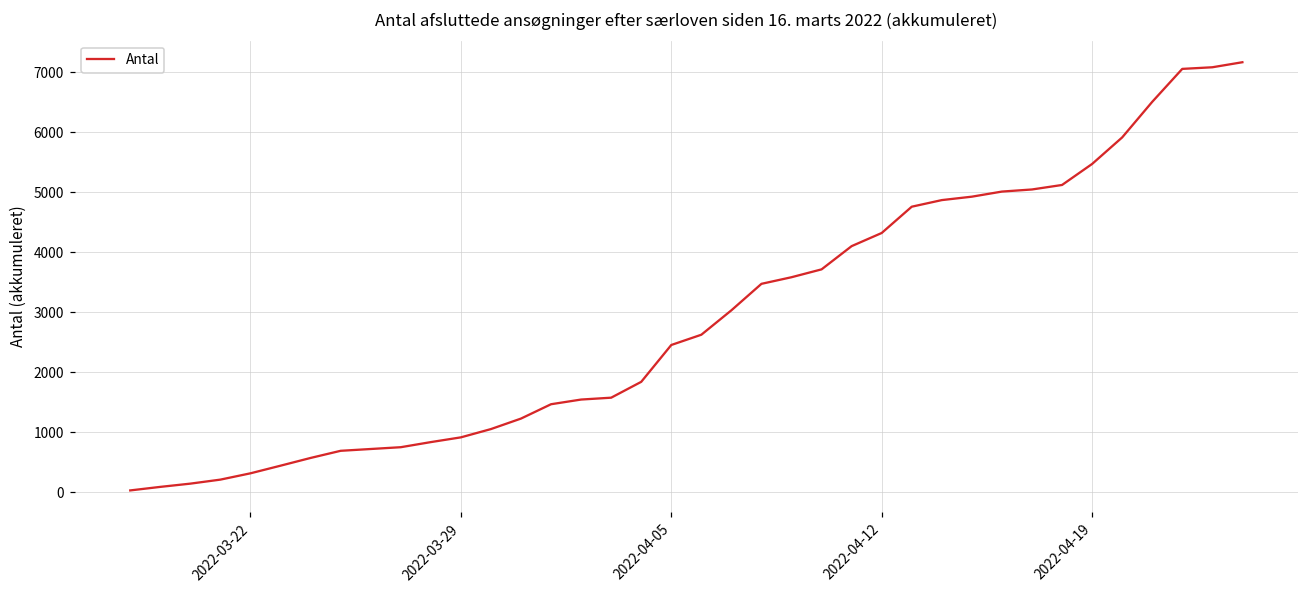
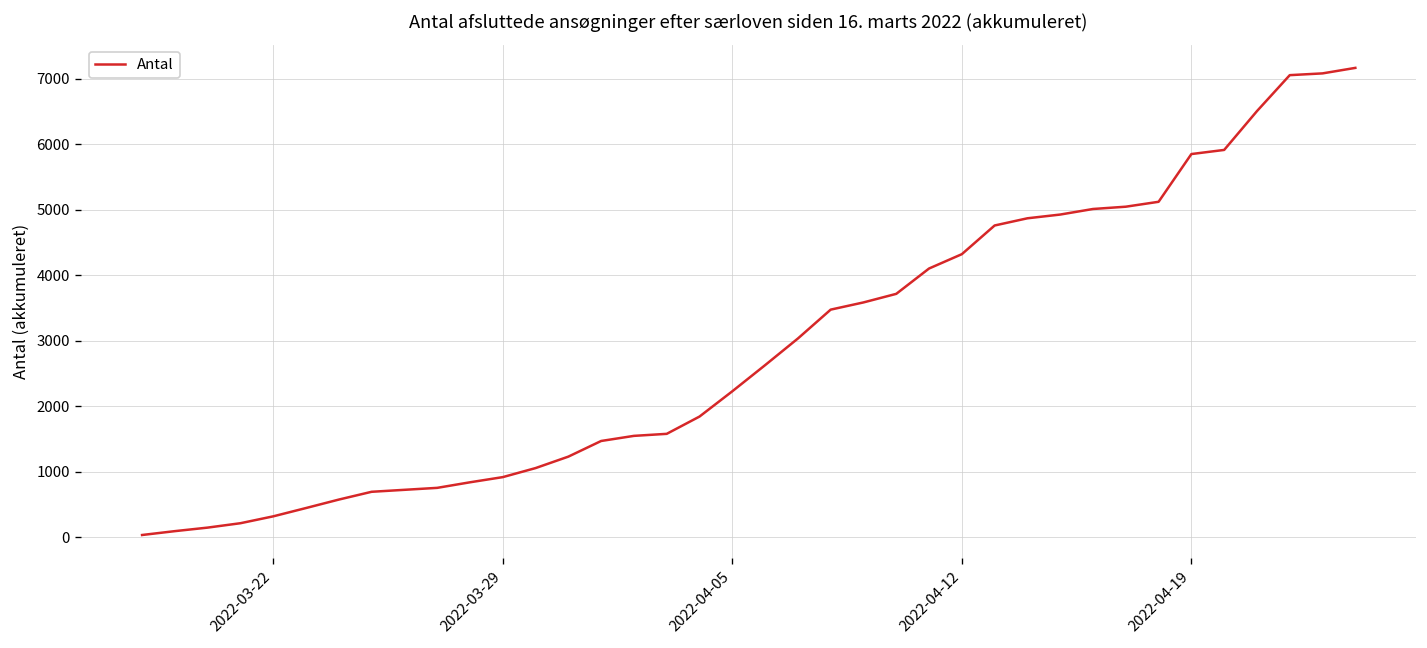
  {
    "2022-03-22": 300,
    "2022-03-29": 900,
-   "2022-04-05": 2500,
+   "2022-04-05": 2200,
    "2022-04-12": 4300,
-   "2022-04-19": 5500
+   "2022-04-19": 5900
  }
